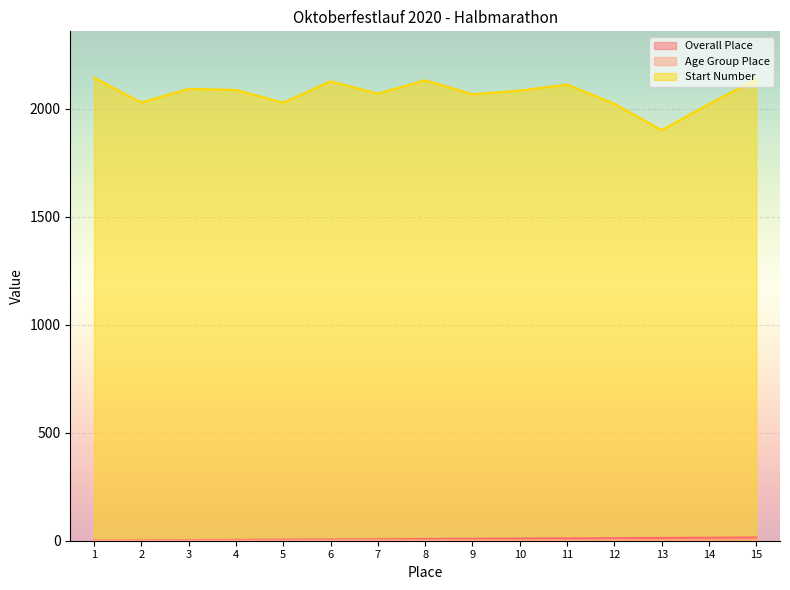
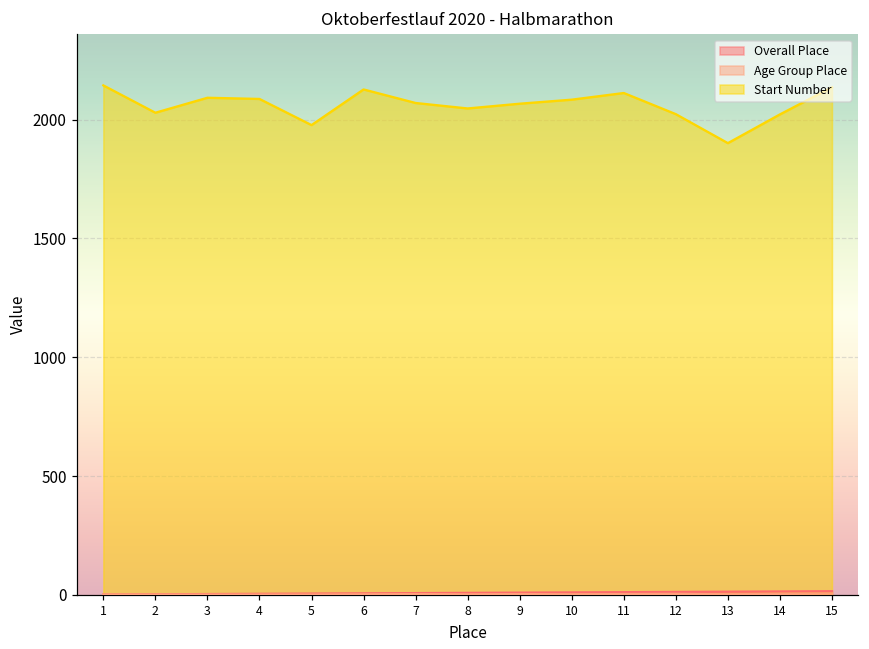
  {
    "Start Number": {
      "1": 2140,
      "2": 2030,
      "3": 2090,
      "4": 2090,
-     "5": 2030,
+     "5": 1980,
      "6": 2130,
      "7": 2070,
-     "8": 2130,
+     "8": 2050,
      "9": 2070,
      "10": 2080,
      "11": 2110,
      "12": 2020,
      "13": 1900,
      "14": 2020
    }
  }
